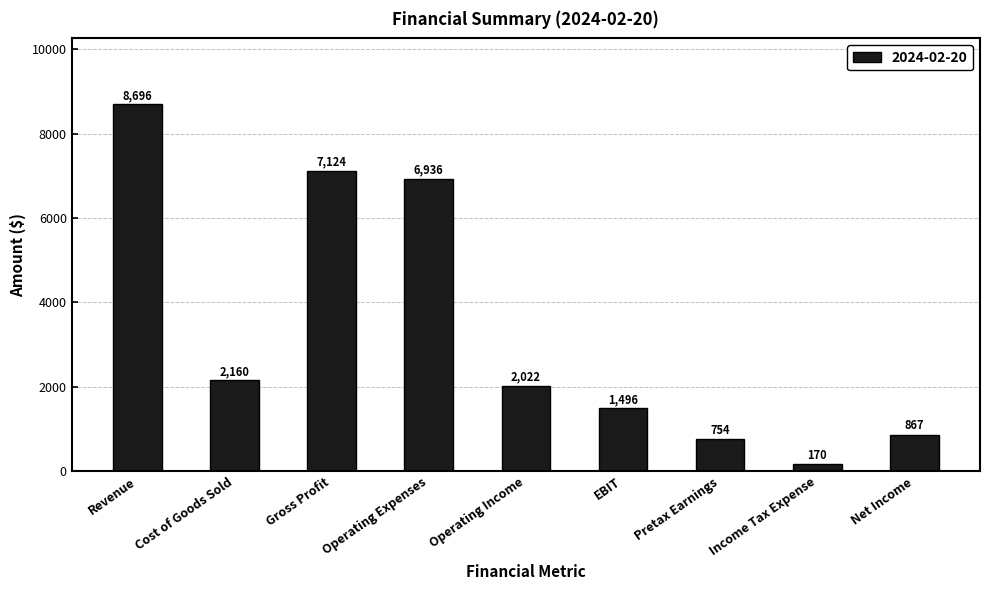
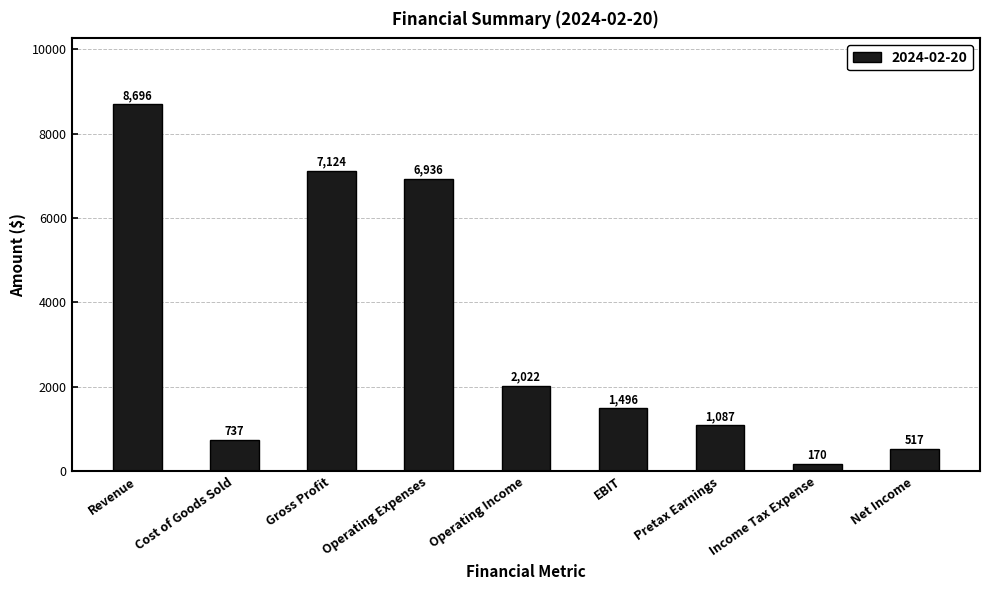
  {
    "Revenue": "8,696",
-   "Cost of Goods Sold": "2,160",
+   "Cost of Goods Sold": "737",
    "Gross Profit": "7,124",
    "Operating Expenses": "6,936",
    "Operating Income": "2,022",
    "EBIT": "1,496",
-   "Pretax Earnings": "754",
+   "Pretax Earnings": "1,087",
    "Income Tax Expense": "170",
-   "Net Income": "867"
+   "Net Income": "517"
  }
